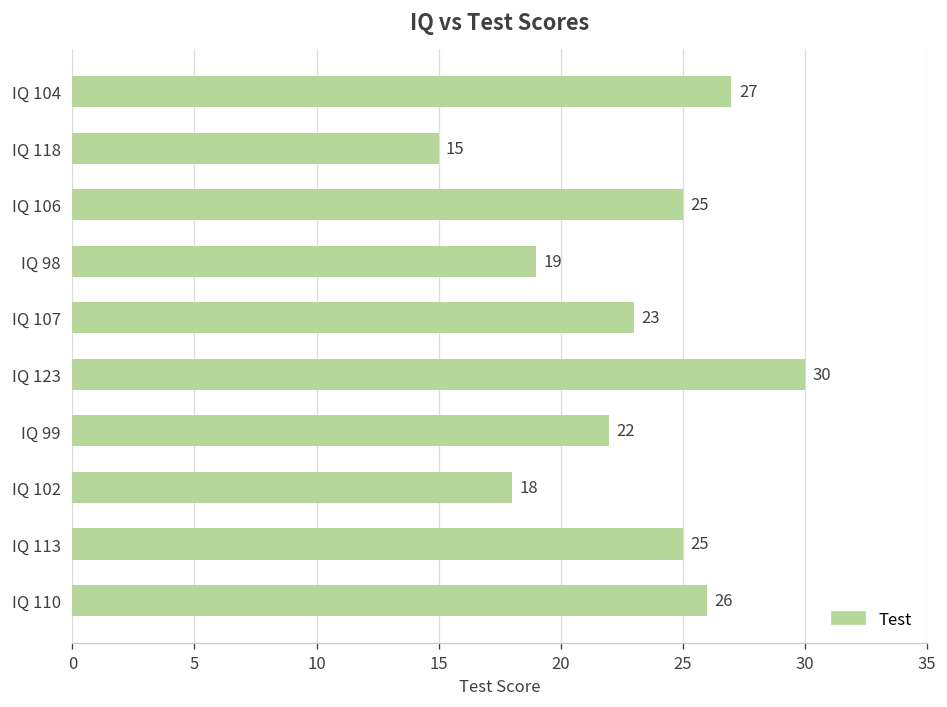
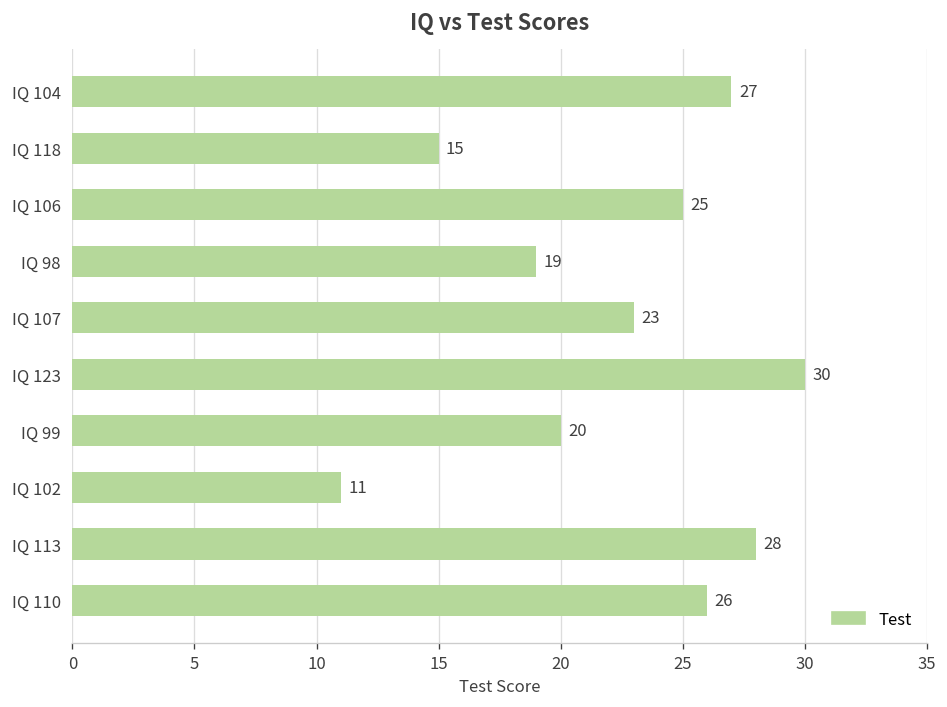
  {
    "IQ 104": 27,
    "IQ 118": 15,
    "IQ 106": 25,
    "IQ 98": 19,
    "IQ 107": 23,
    "IQ 123": 30,
-   "IQ 99": 22,
-   "IQ 102": 18,
-   "IQ 113": 25,
+   "IQ 99": 20,
+   "IQ 102": 11,
+   "IQ 113": 28,
    "IQ 110": 26
  }
